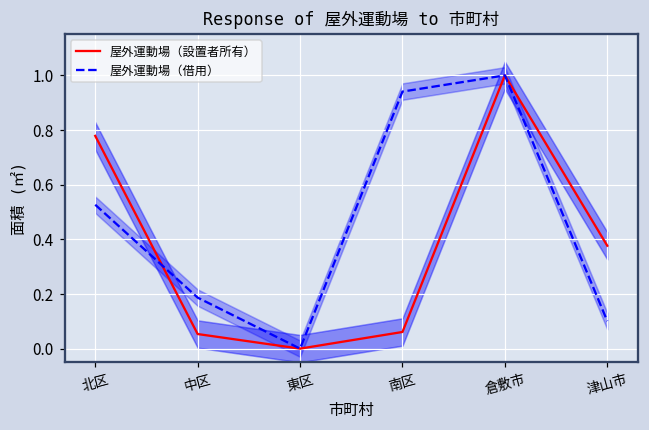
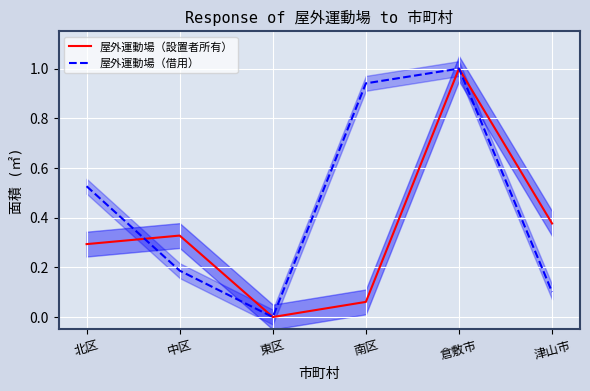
  {
    "屋外運動場（設置者所有）": {
-     "北区": 0.78,
-     "中区": 0.05,
+     "北区": 0.29,
+     "中区": 0.33,
      "南区": 0.06,
      "津山市": 0.38
    }
  }
